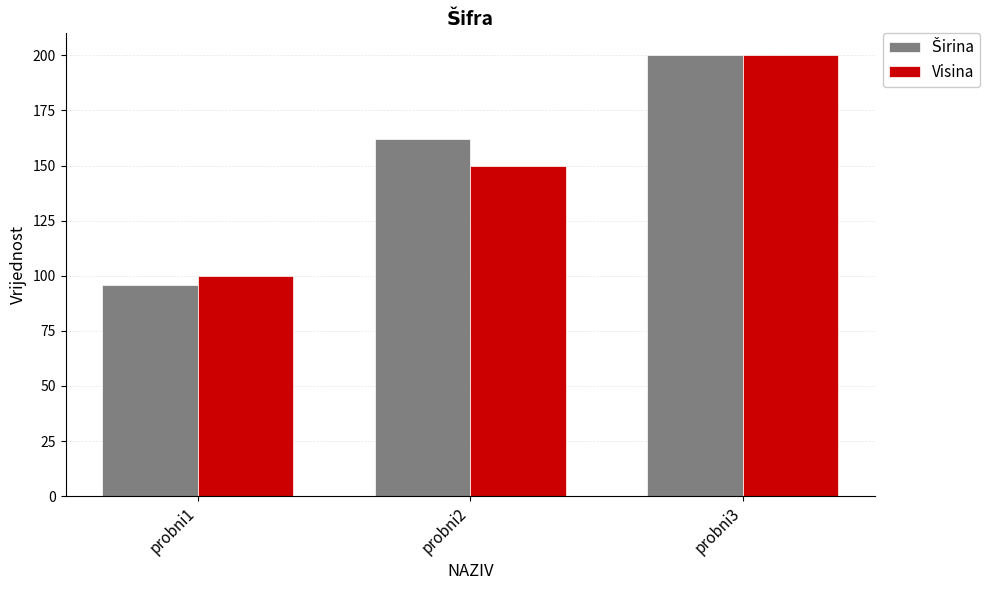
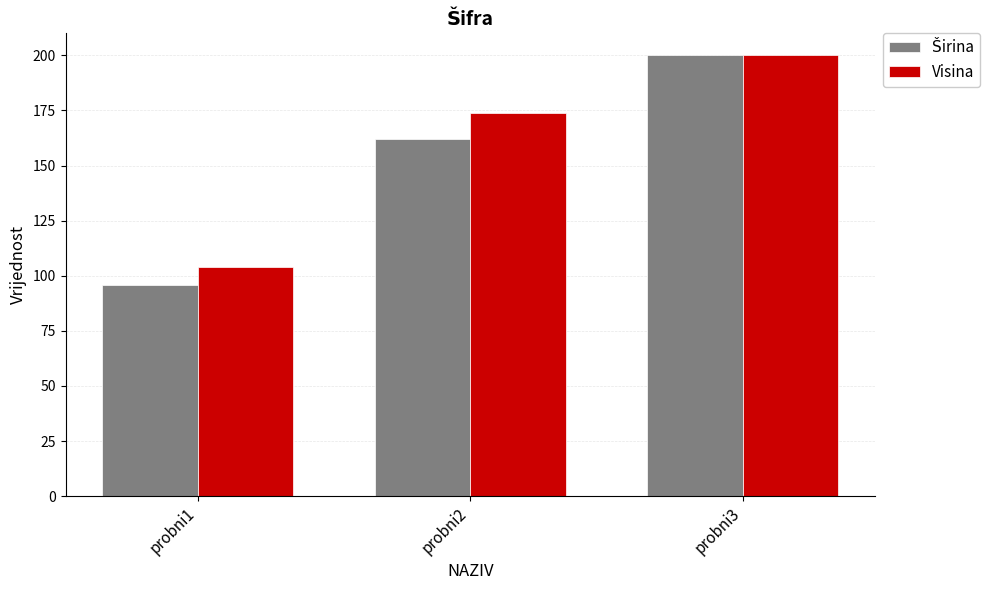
  {
    "Širina": {
      "probni1": 96,
      "probni2": 162,
      "probni3": 200
    },
    "Visina": {
-     "probni1": 100,
-     "probni2": 150,
+     "probni1": 104,
+     "probni2": 174,
      "probni3": 200
    }
  }
